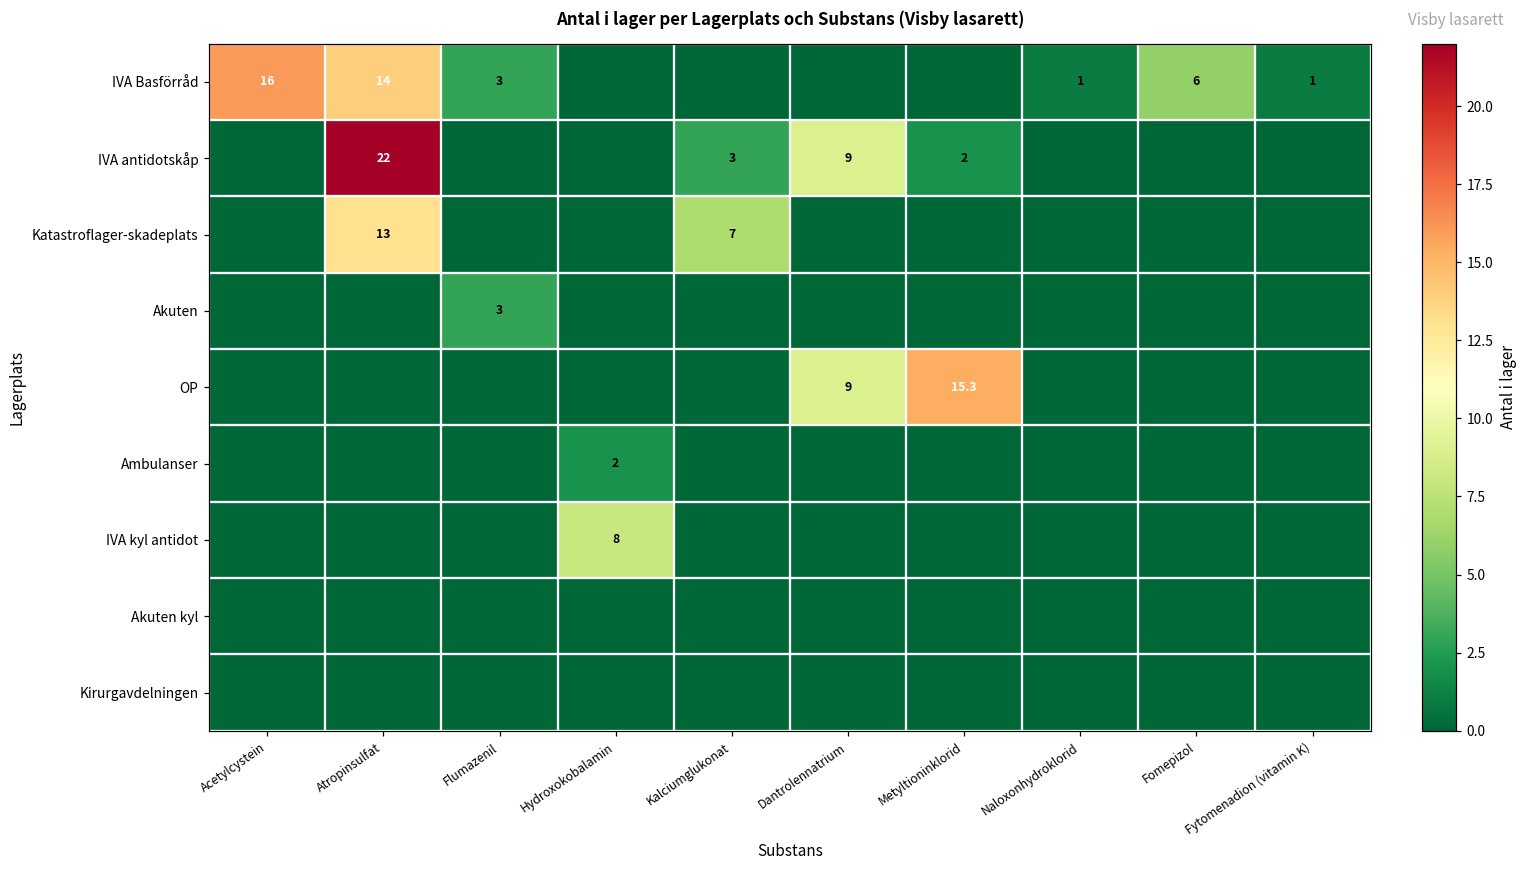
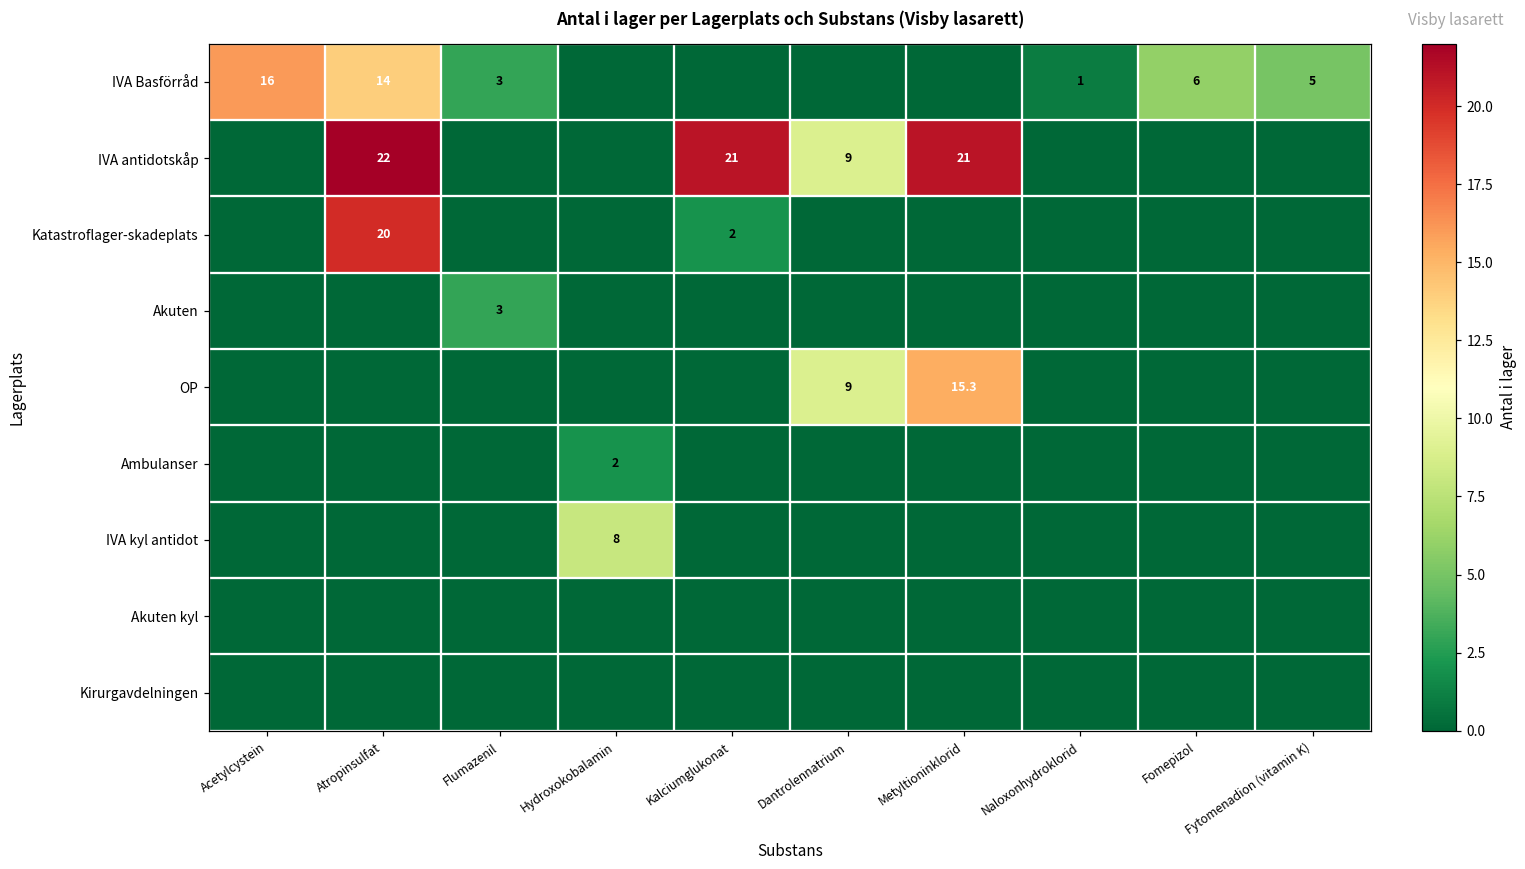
  {
    "IVA Basförråd": {
      "Acetylcystein": 16,
      "Atropinsulfat": 14,
      "Flumazenil": 3,
      "Naloxonhydroklorid": 1,
      "Fomepizol": 6,
-     "Fytomenadion (vitamin K)": 1
+     "Fytomenadion (vitamin K)": 5
    },
    "IVA antidotskåp": {
      "Atropinsulfat": 22,
-     "Kalciumglukonat": 3,
+     "Kalciumglukonat": 21,
      "Dantrolennatrium": 9,
-     "Metyltioninklorid": 2
+     "Metyltioninklorid": 21
    },
    "Katastroflager-skadeplats": {
-     "Atropinsulfat": 13,
-     "Kalciumglukonat": 7
+     "Atropinsulfat": 20,
+     "Kalciumglukonat": 2
    },
    "Akuten": {
      "Flumazenil": 3
    },
    "OP": {
      "Dantrolennatrium": 9,
      "Metyltioninklorid": 15.3
    },
    "Ambulanser": {
      "Hydroxokobalamin": 2
    },
    "IVA kyl antidot": {
      "Hydroxokobalamin": 8
    }
  }
